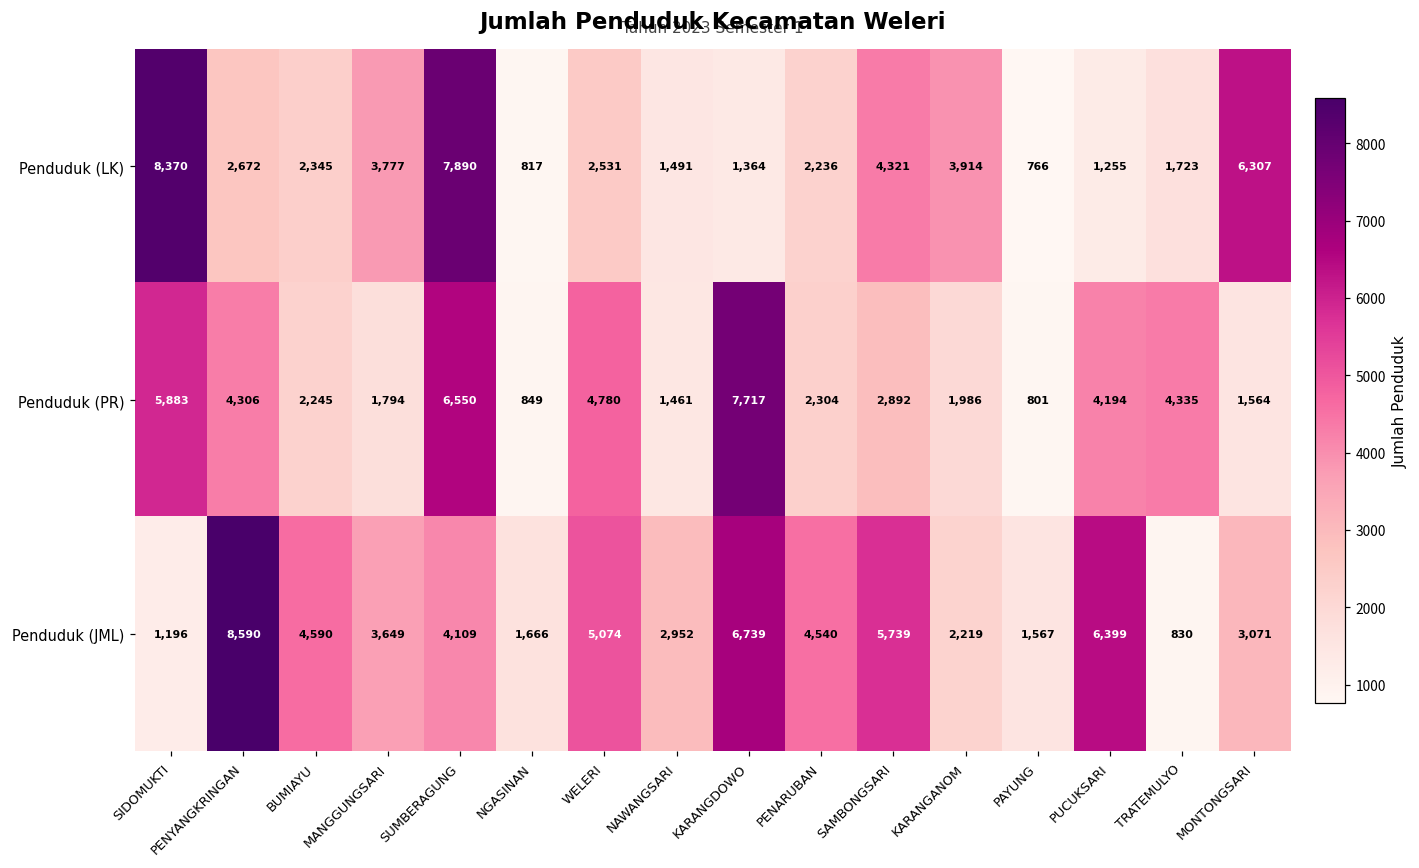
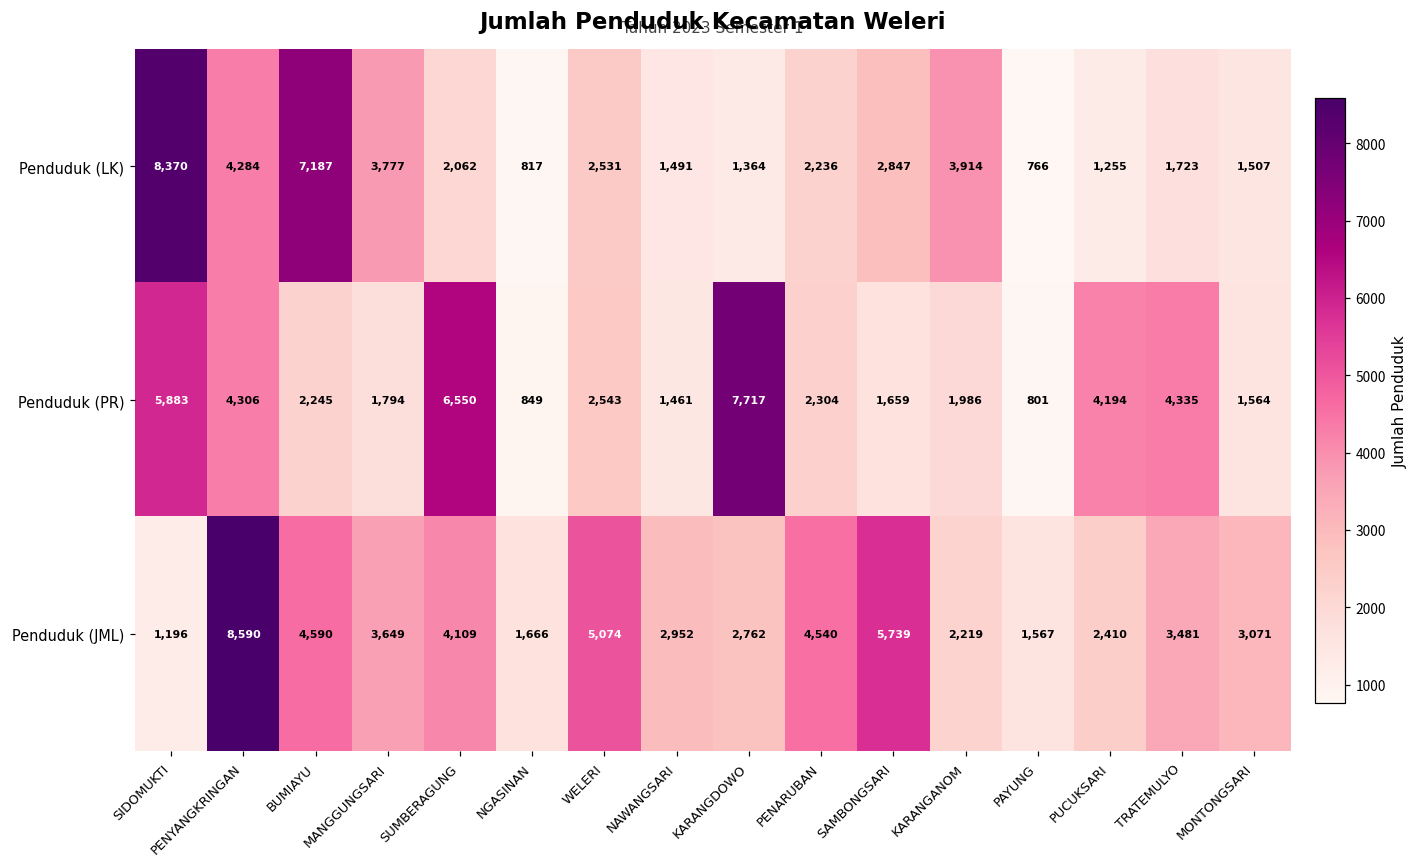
  {
    "Penduduk (LK)": {
      "SIDOMUKTI": "8,370",
-     "PENYANGKRINGAN": "2,672",
-     "BUMIAYU": "2,345",
+     "PENYANGKRINGAN": "4,284",
+     "BUMIAYU": "7,187",
      "MANGGUNGSARI": "3,777",
-     "SUMBERAGUNG": "7,890",
+     "SUMBERAGUNG": "2,062",
      "NGASINAN": "817",
      "WELERI": "2,531",
      "NAWANGSARI": "1,491",
      "KARANGDOWO": "1,364",
      "PENARUBAN": "2,236",
-     "SAMBONGSARI": "4,321",
+     "SAMBONGSARI": "2,847",
      "KARANGANOM": "3,914",
      "PAYUNG": "766",
      "PUCUKSARI": "1,255",
      "TRATEMULYO": "1,723",
-     "MONTONGSARI": "6,307"
+     "MONTONGSARI": "1,507"
    },
    "Penduduk (PR)": {
      "SIDOMUKTI": "5,883",
      "PENYANGKRINGAN": "4,306",
      "BUMIAYU": "2,245",
      "MANGGUNGSARI": "1,794",
      "SUMBERAGUNG": "6,550",
      "NGASINAN": "849",
-     "WELERI": "4,780",
+     "WELERI": "2,543",
      "NAWANGSARI": "1,461",
      "KARANGDOWO": "7,717",
      "PENARUBAN": "2,304",
-     "SAMBONGSARI": "2,892",
+     "SAMBONGSARI": "1,659",
      "KARANGANOM": "1,986",
      "PAYUNG": "801",
      "PUCUKSARI": "4,194",
      "TRATEMULYO": "4,335",
      "MONTONGSARI": "1,564"
    },
    "Penduduk (JML)": {
      "SIDOMUKTI": "1,196",
      "PENYANGKRINGAN": "8,590",
      "BUMIAYU": "4,590",
      "MANGGUNGSARI": "3,649",
      "SUMBERAGUNG": "4,109",
      "NGASINAN": "1,666",
      "WELERI": "5,074",
      "NAWANGSARI": "2,952",
-     "KARANGDOWO": "6,739",
+     "KARANGDOWO": "2,762",
      "PENARUBAN": "4,540",
      "SAMBONGSARI": "5,739",
      "KARANGANOM": "2,219",
      "PAYUNG": "1,567",
-     "PUCUKSARI": "6,399",
-     "TRATEMULYO": "830",
+     "PUCUKSARI": "2,410",
+     "TRATEMULYO": "3,481",
      "MONTONGSARI": "3,071"
    }
  }
